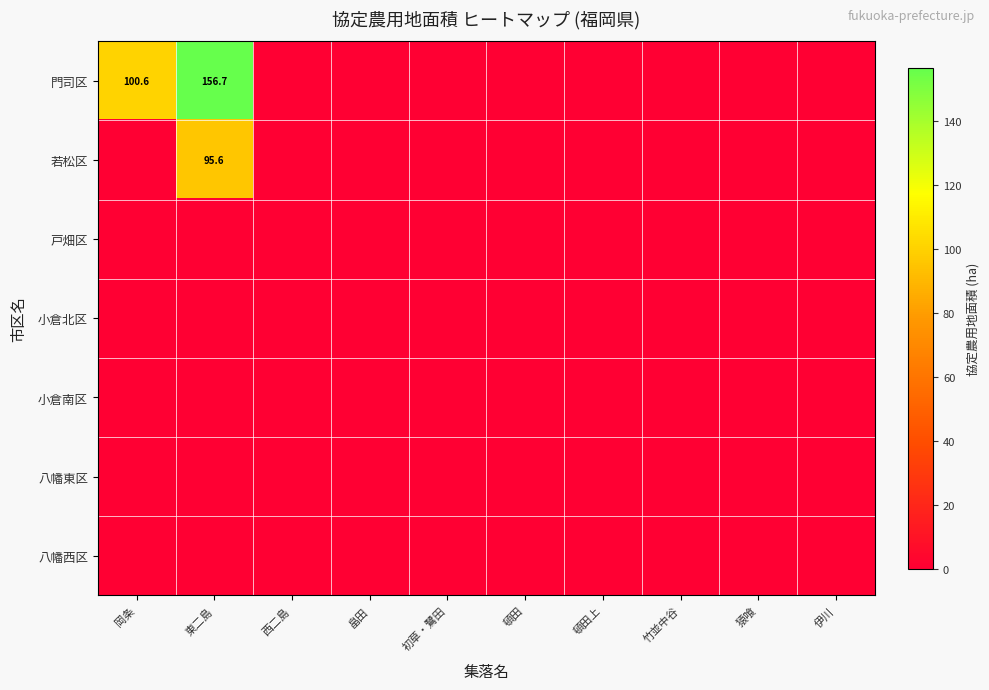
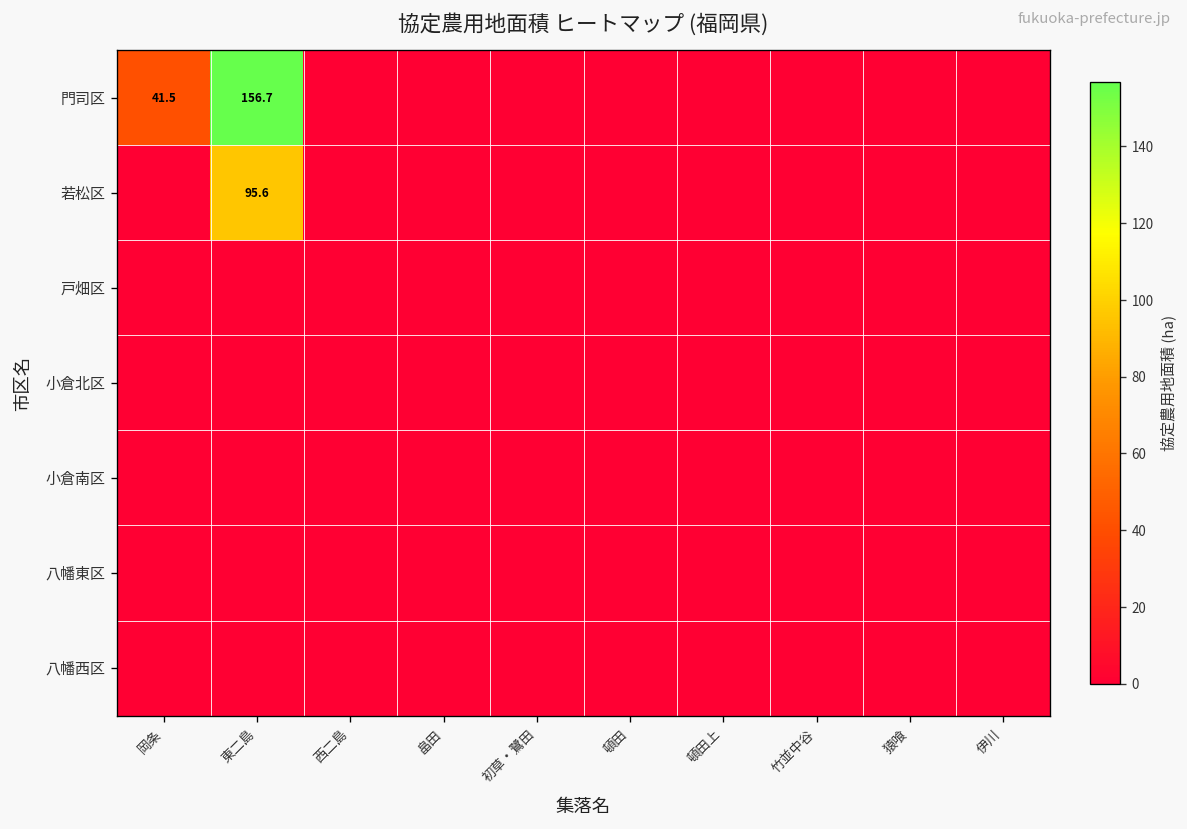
  {
    "門司区": {
-     "岡条": 100.6,
+     "岡条": 41.5,
      "東二島": 156.7
    },
    "若松区": {
      "東二島": 95.6
    }
  }
